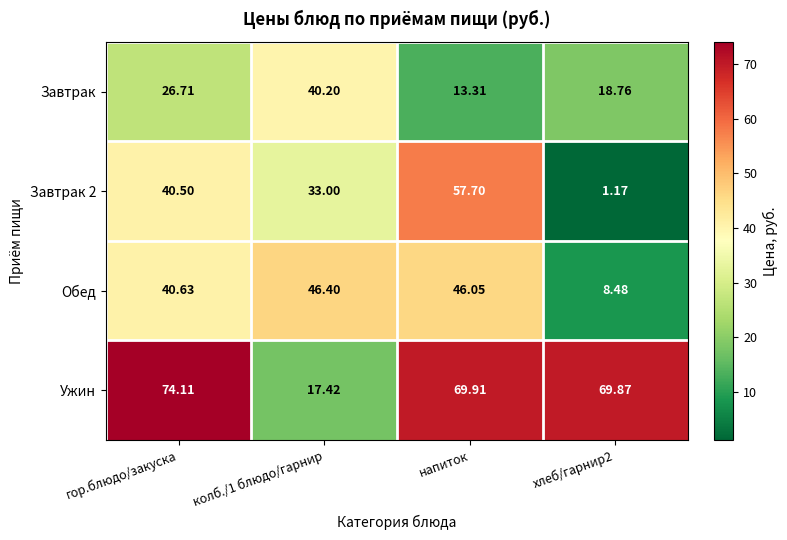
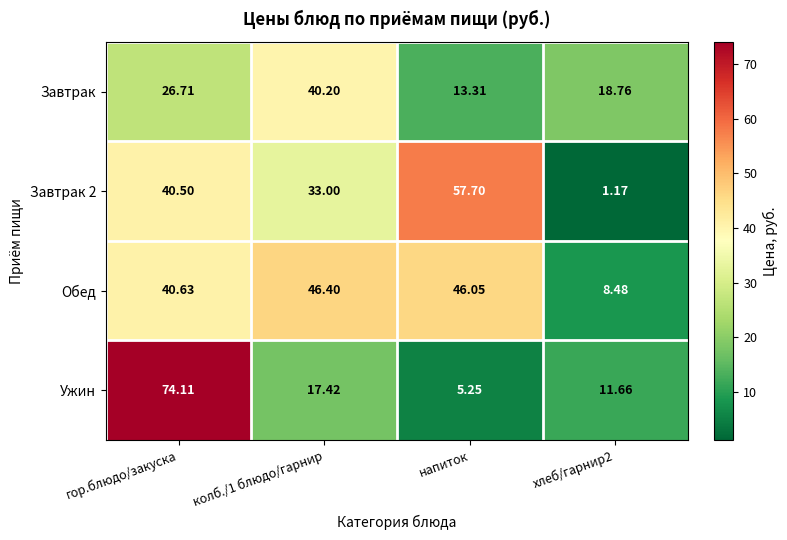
  {
    "Завтрак": {
      "гор.блюдо/закуска": 26.71,
      "колб./1 блюдо/гарнир": 40.20,
      "напиток": 13.31,
      "хлеб/гарнир2": 18.76
    },
    "Завтрак 2": {
      "гор.блюдо/закуска": 40.50,
      "колб./1 блюдо/гарнир": 33.00,
      "напиток": 57.70,
      "хлеб/гарнир2": 1.17
    },
    "Обед": {
      "гор.блюдо/закуска": 40.63,
      "колб./1 блюдо/гарнир": 46.40,
      "напиток": 46.05,
      "хлеб/гарнир2": 8.48
    },
    "Ужин": {
      "гор.блюдо/закуска": 74.11,
      "колб./1 блюдо/гарнир": 17.42,
-     "напиток": 69.91,
-     "хлеб/гарнир2": 69.87
+     "напиток": 5.25,
+     "хлеб/гарнир2": 11.66
    }
  }
